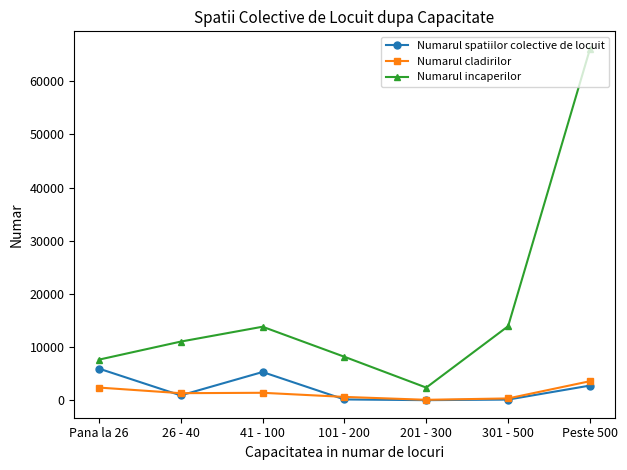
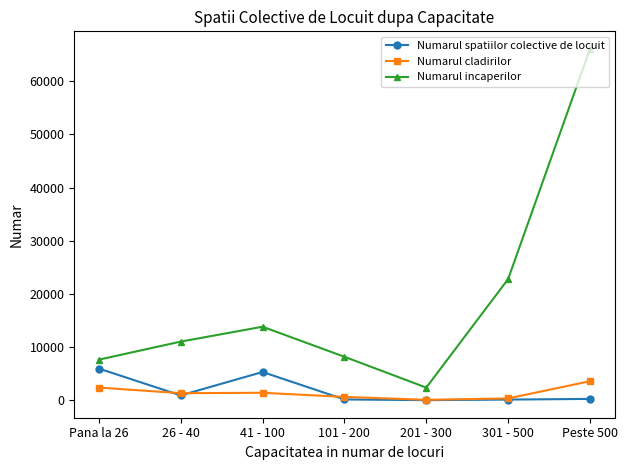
  {
    "Numarul spatiilor colective de locuit": {
      "Pana la 26": 6000,
      "41 - 100": 5000,
-     "Peste 500": 3000
+     "Peste 500": 0
    },
    "Numarul cladirilor": {
      "Pana la 26": 2000,
      "41 - 100": 1000,
      "Peste 500": 4000
    },
    "Numarul incaperilor": {
      "Pana la 26": 8000,
      "26 - 40": 11000,
      "41 - 100": 14000,
      "101 - 200": 8000,
      "201 - 300": 2000,
-     "301 - 500": 14000
+     "301 - 500": 23000
    }
  }
